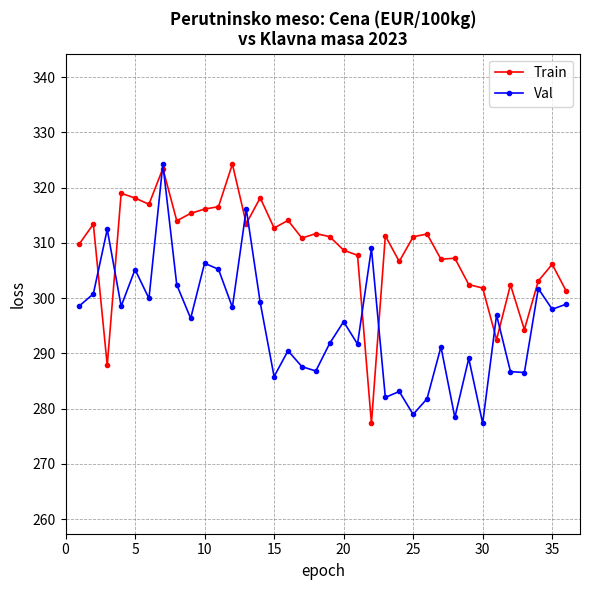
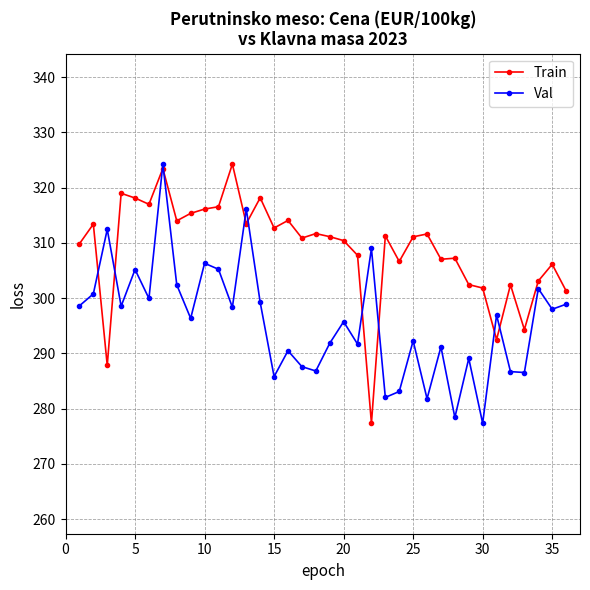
  {
    "Train": {
      "5": 318,
      "10": 316,
      "15": 313,
-     "20": 309,
+     "20": 310,
      "25": 311,
      "30": 302,
      "35": 306
    },
    "Val": {
      "5": 305,
      "10": 306,
      "15": 286,
      "20": 296,
-     "25": 279,
+     "25": 292,
      "30": 277,
      "35": 298
    }
  }
